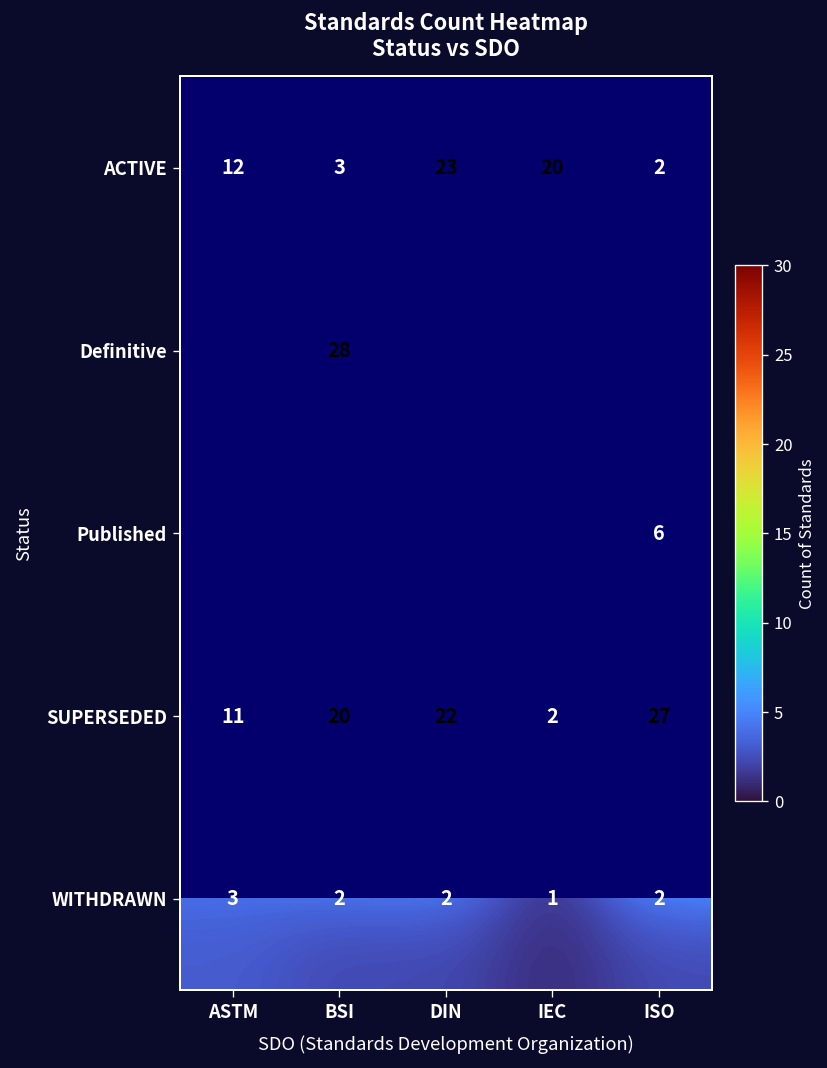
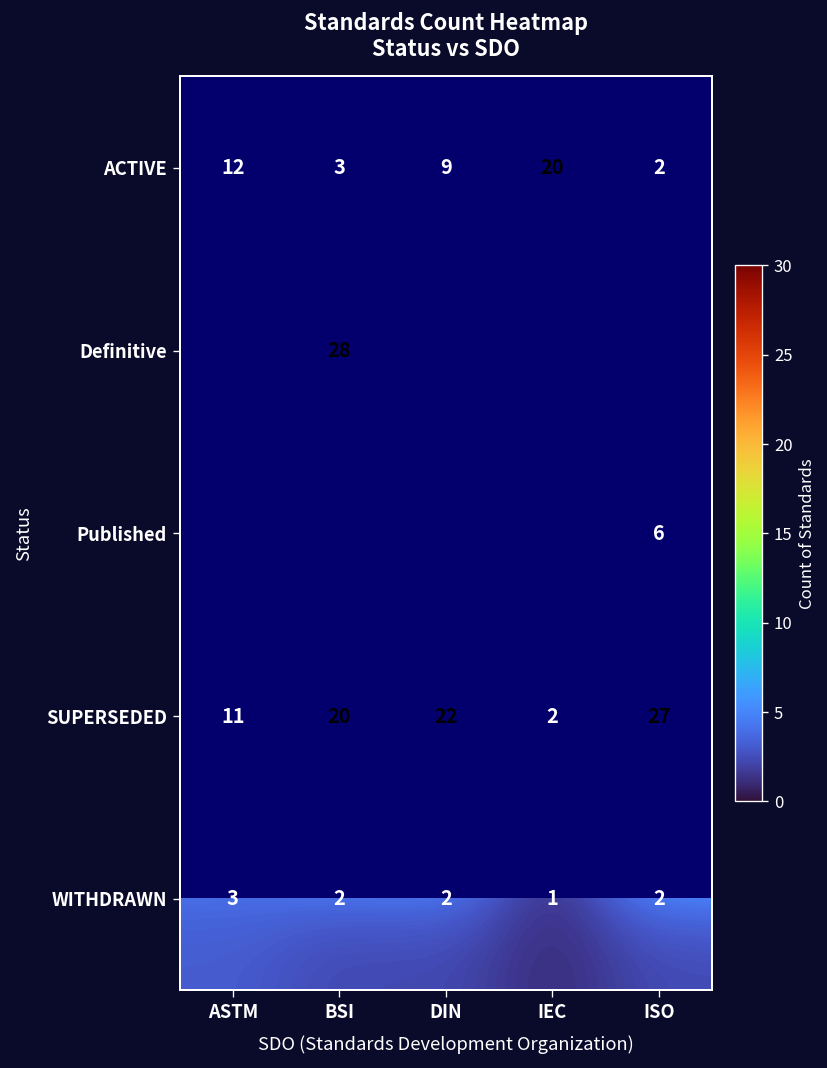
  {
    "ACTIVE": {
      "ASTM": 12,
      "BSI": 3,
-     "DIN": 23,
+     "DIN": 9,
      "IEC": 20,
      "ISO": 2
    },
    "Definitive": {
      "BSI": 28
    },
    "Published": {
      "ISO": 6
    },
    "SUPERSEDED": {
      "ASTM": 11,
      "BSI": 20,
      "DIN": 22,
      "IEC": 2,
      "ISO": 27
    },
    "WITHDRAWN": {
      "ASTM": 3,
      "BSI": 2,
      "DIN": 2,
      "IEC": 1,
      "ISO": 2
    }
  }
